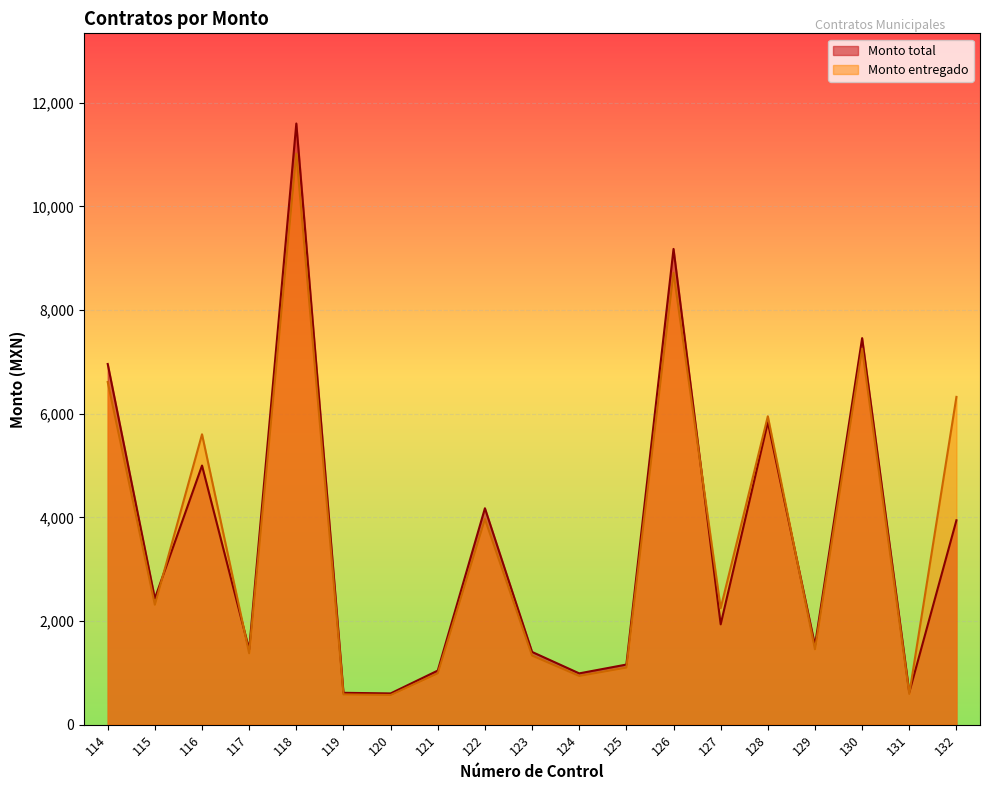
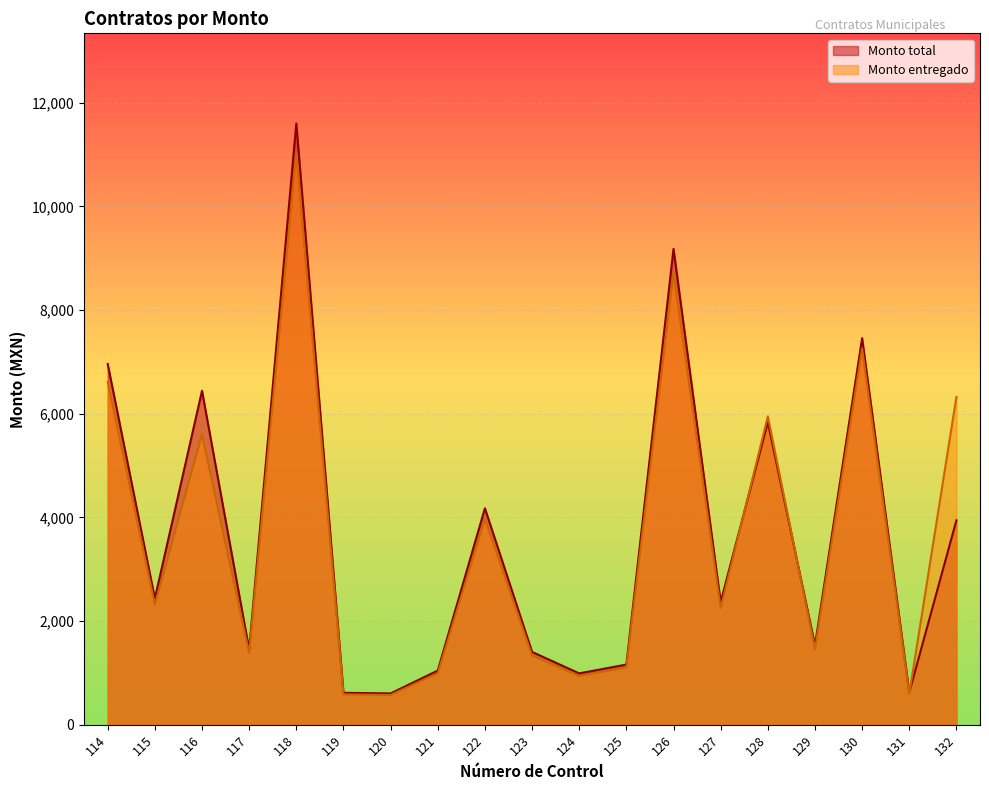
  {
    "Monto total": {
      "114": "7,000",
      "115": "2,400",
-     "116": "5,000",
+     "116": "6,400",
      "117": "1,500",
      "118": "11,600",
      "121": "1,000",
      "122": "4,200",
      "123": "1,400",
      "125": "1,200",
      "126": "9,200",
-     "127": "1,900",
+     "127": "2,400",
      "128": "5,800",
      "129": "1,500",
      "130": "7,500",
      "132": "3,900"
    },
    "Monto entregado": {
      "114": "6,600",
      "115": "2,300",
      "116": "5,600",
      "117": "1,400",
      "118": "11,000",
      "121": "1,000",
      "122": "4,000",
      "123": "1,300",
      "125": "1,100",
      "126": "8,700",
      "127": "2,200",
      "128": "6,000",
      "129": "1,500",
      "130": "7,300",
      "132": "6,300"
    }
  }
